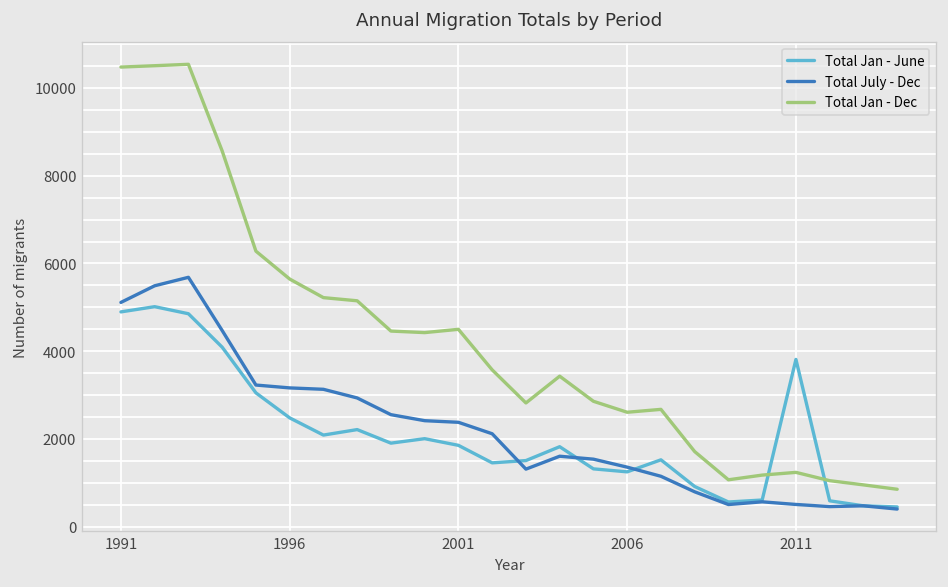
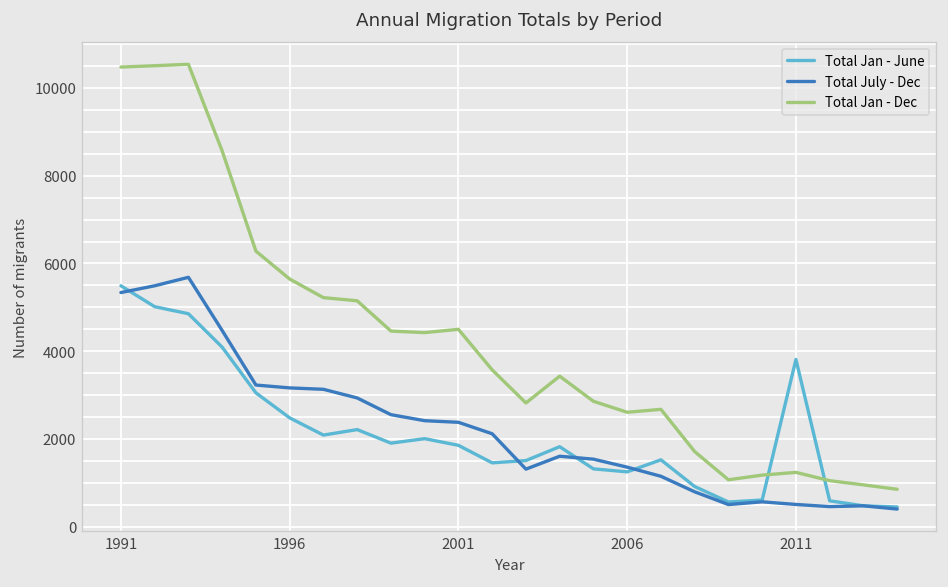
  {
    "Total Jan - June": {
-     "1991": 4900,
+     "1991": 5500,
      "1996": 2500,
      "2001": 1900,
      "2006": 1300,
      "2011": 3800
    },
    "Total July - Dec": {
-     "1991": 5100,
+     "1991": 5300,
      "1996": 3200,
      "2001": 2400,
      "2006": 1400,
      "2011": 500
    },
    "Total Jan - Dec": {
      "1991": 10500,
      "1996": 5600,
      "2001": 4500,
      "2006": 2600,
      "2011": 1200
    }
  }
